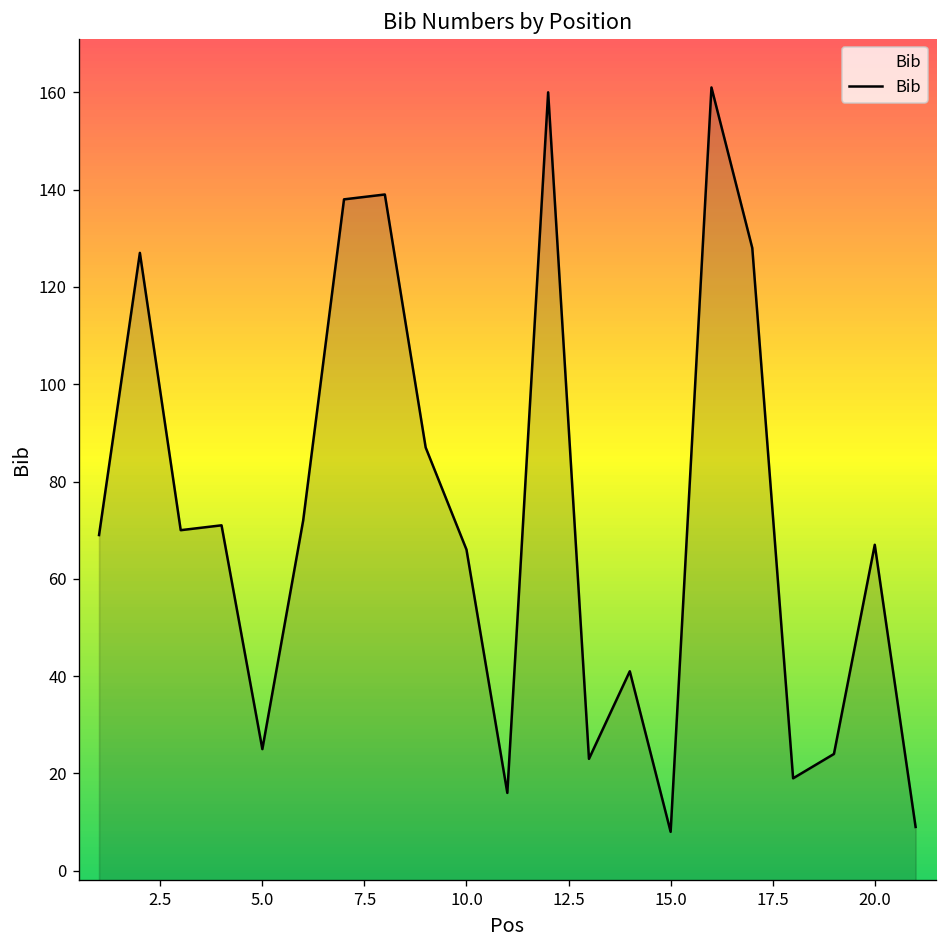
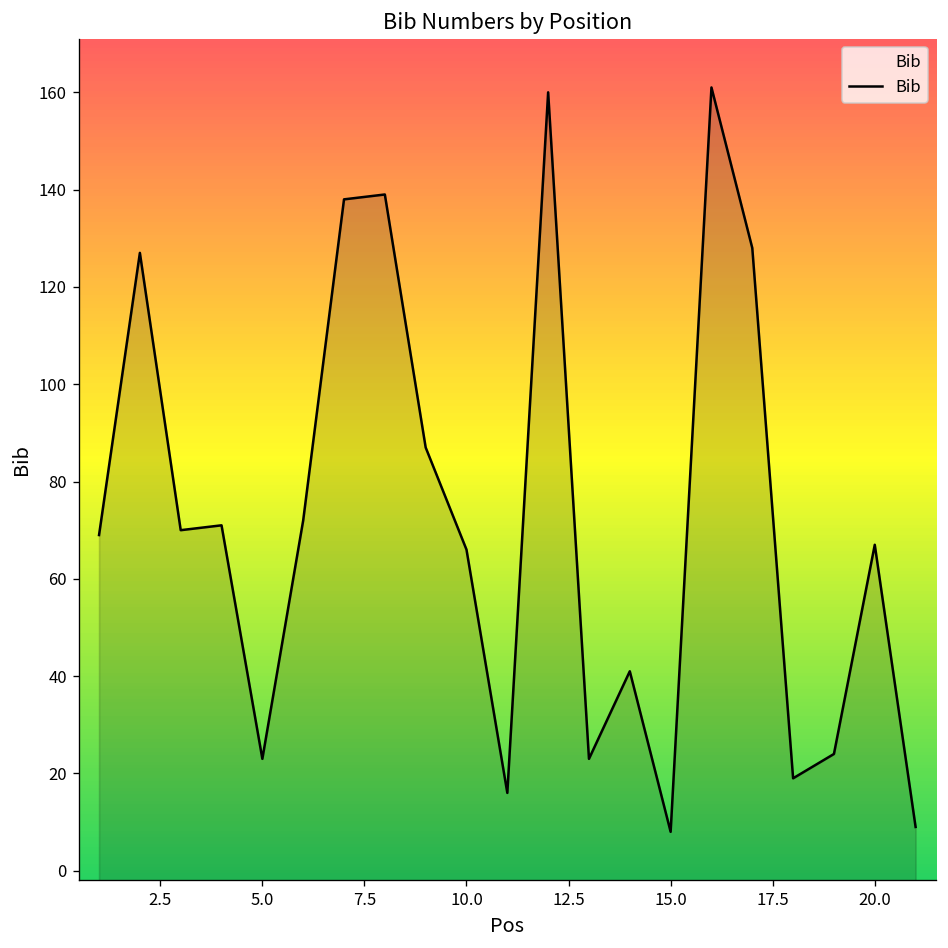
  {
-   "5.0": 25,
+   "5.0": 23,
    "10.0": 66,
    "15.0": 8,
    "20.0": 67
  }
